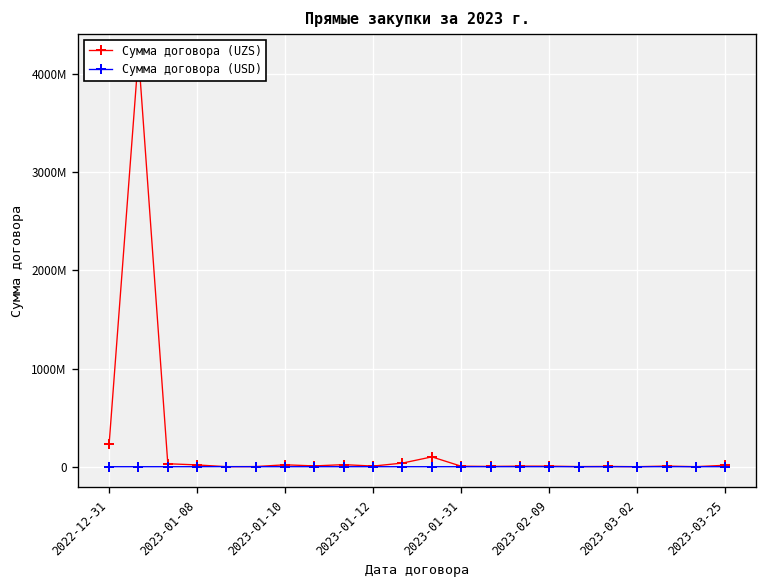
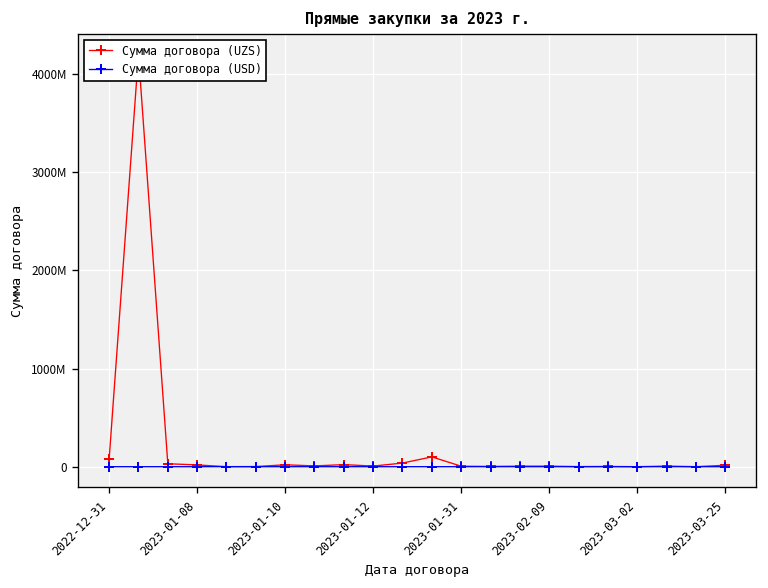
  {
    "Сумма договора (UZS)": {
-     "2022-12-31": 200000000
+     "2022-12-31": 100000000
    },
    "Сумма договора (USD)": {
      "2022-12-31": 0
    }
  }
